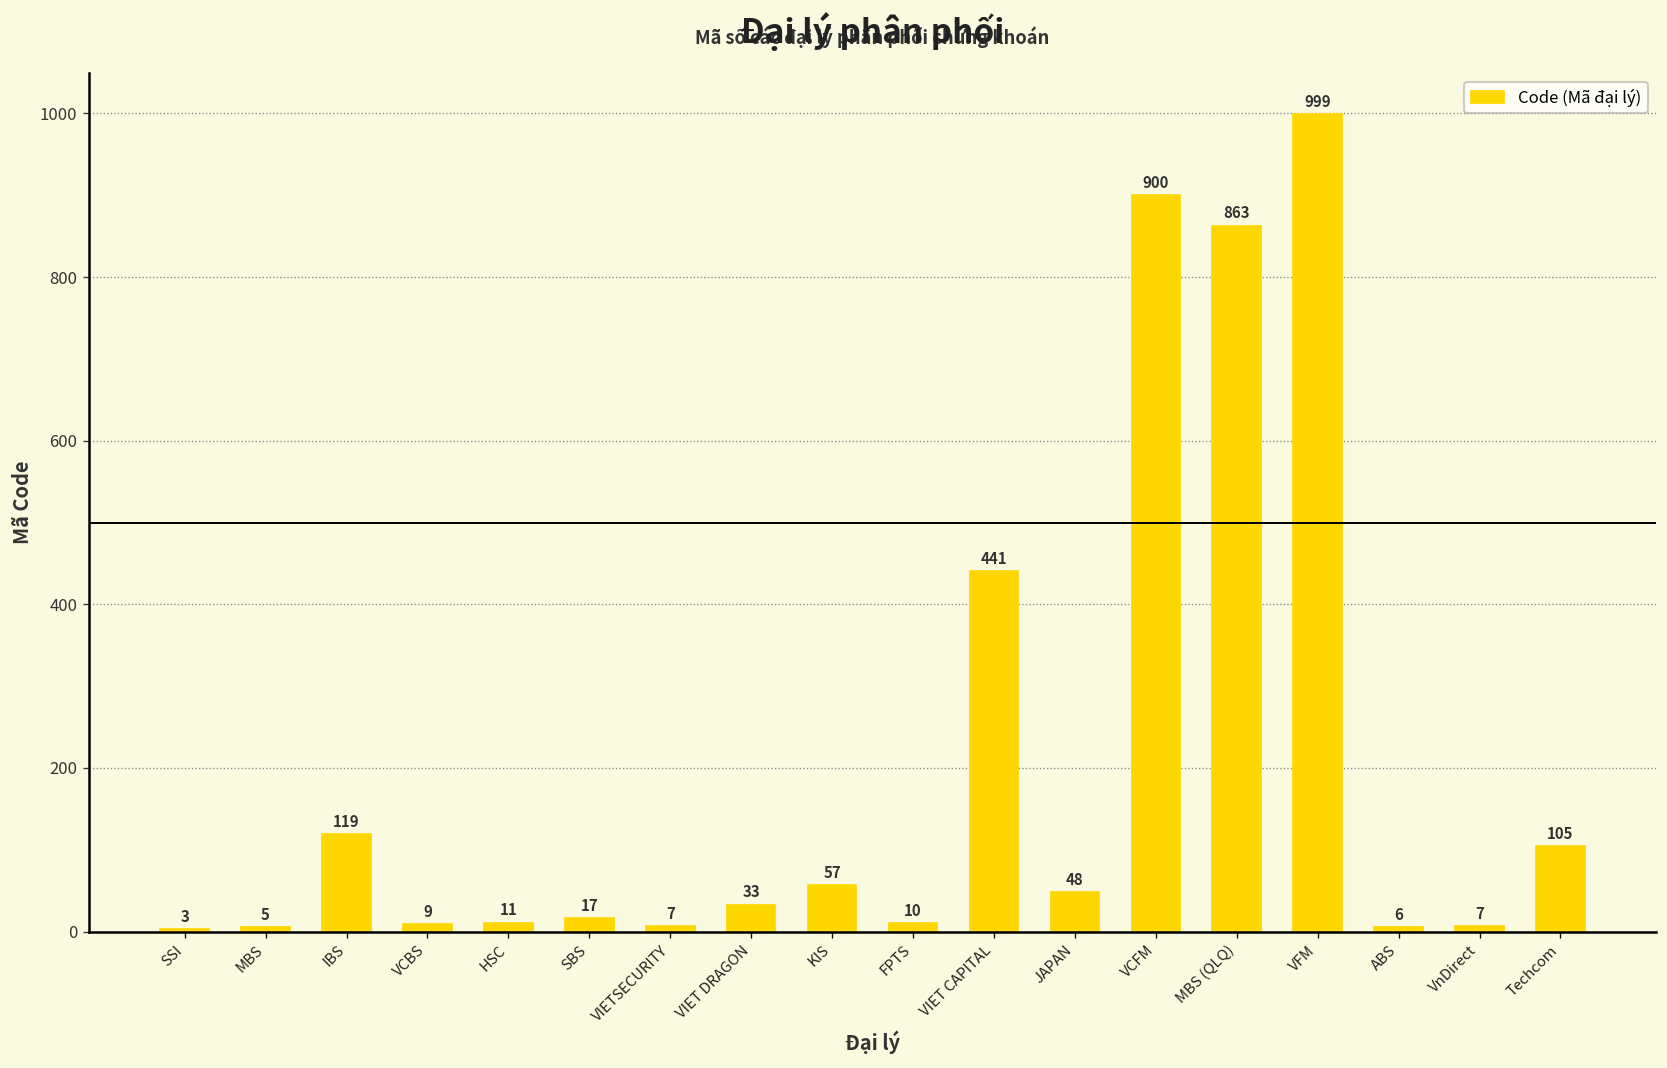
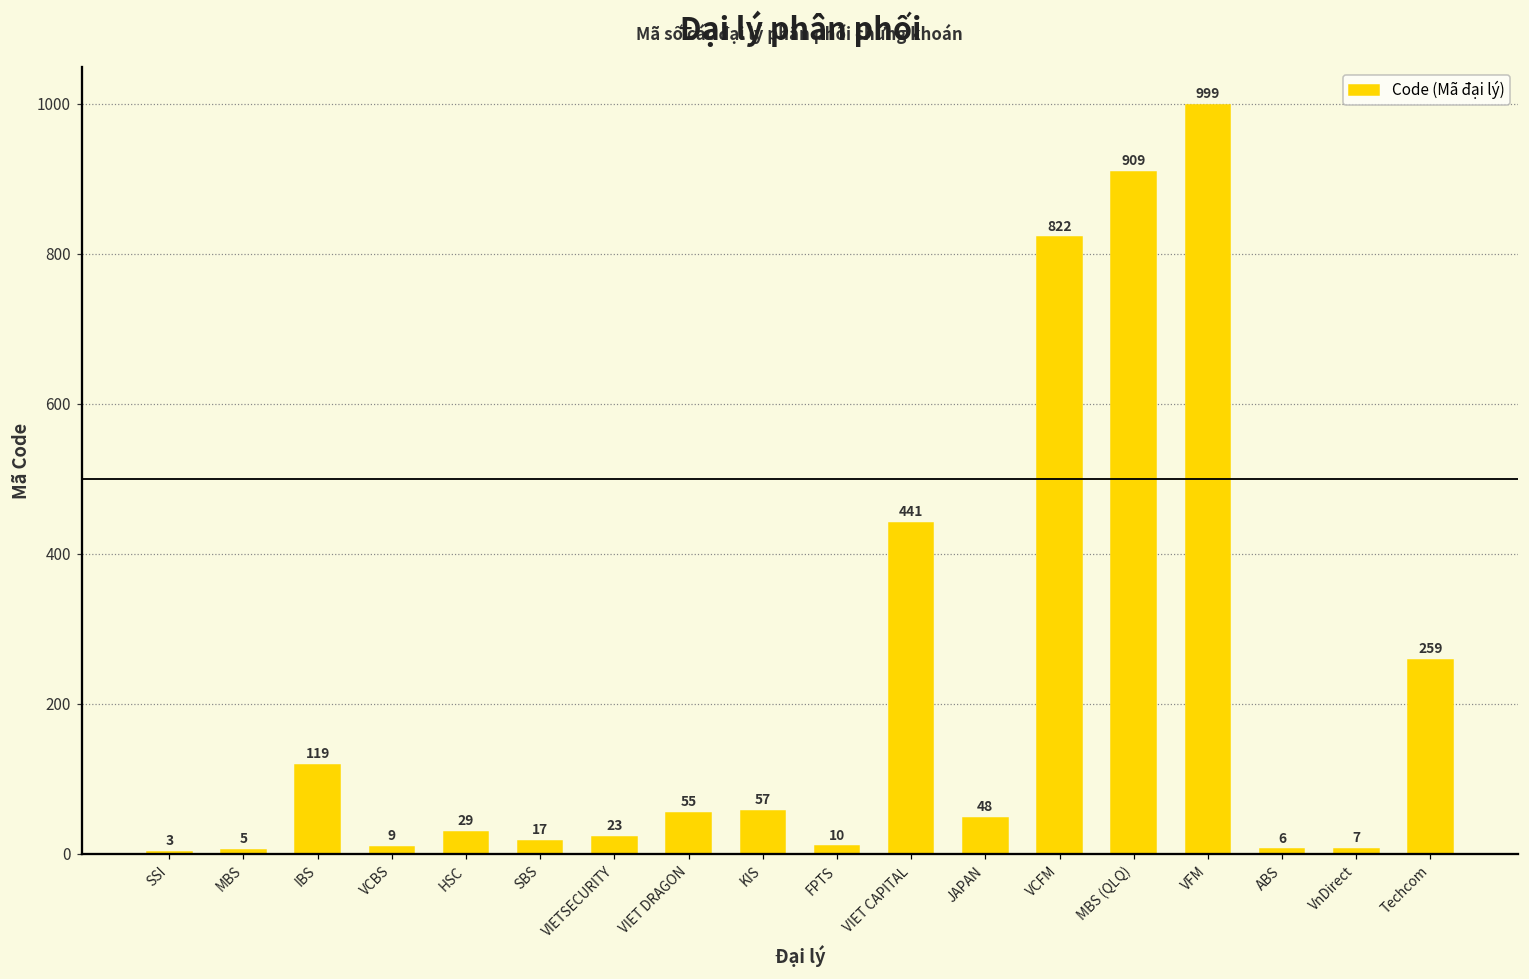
  {
    "SSI": 3,
    "MBS": 5,
    "IBS": 119,
    "VCBS": 9,
-   "HSC": 11,
+   "HSC": 29,
    "SBS": 17,
-   "VIETSECURITY": 7,
-   "VIET DRAGON": 33,
+   "VIETSECURITY": 23,
+   "VIET DRAGON": 55,
    "KIS": 57,
    "FPTS": 10,
    "VIET CAPITAL": 441,
    "JAPAN": 48,
-   "VCFM": 900,
-   "MBS (QLQ)": 863,
+   "VCFM": 822,
+   "MBS (QLQ)": 909,
    "VFM": 999,
    "ABS": 6,
    "VnDirect": 7,
-   "Techcom": 105
+   "Techcom": 259
  }
